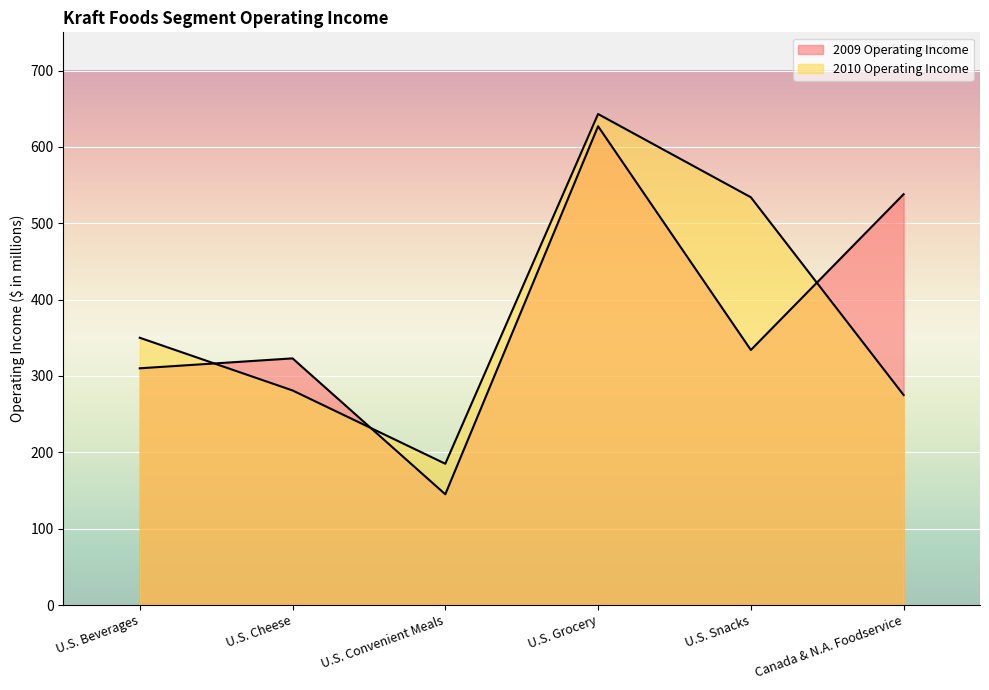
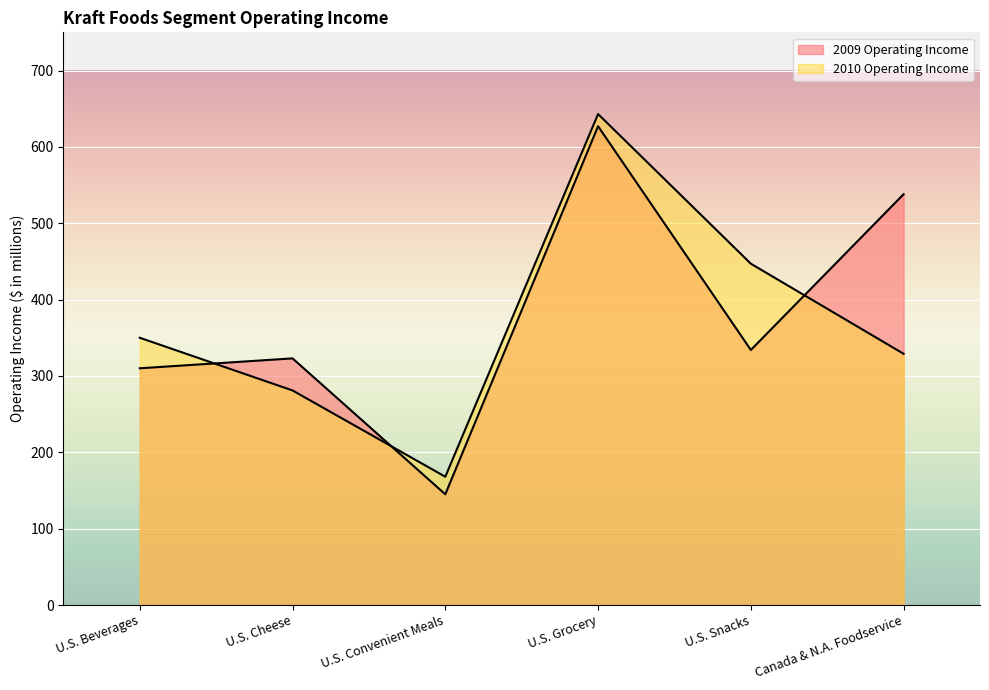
  {
    "2009 Operating Income": {
      "U.S. Beverages": 310,
      "U.S. Cheese": 320,
      "U.S. Convenient Meals": 150,
      "U.S. Grocery": 630,
      "U.S. Snacks": 330,
      "Canada & N.A. Foodservice": 540
    },
    "2010 Operating Income": {
      "U.S. Beverages": 350,
      "U.S. Cheese": 280,
-     "U.S. Convenient Meals": 190,
+     "U.S. Convenient Meals": 170,
      "U.S. Grocery": 640,
-     "U.S. Snacks": 530,
-     "Canada & N.A. Foodservice": 280
+     "U.S. Snacks": 450,
+     "Canada & N.A. Foodservice": 330
    }
  }
